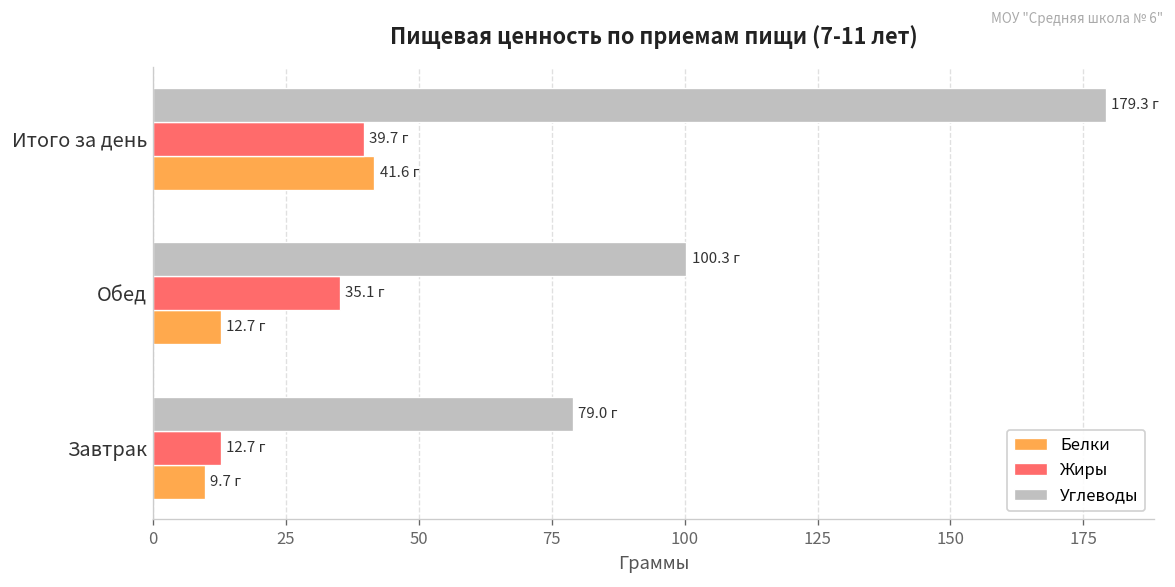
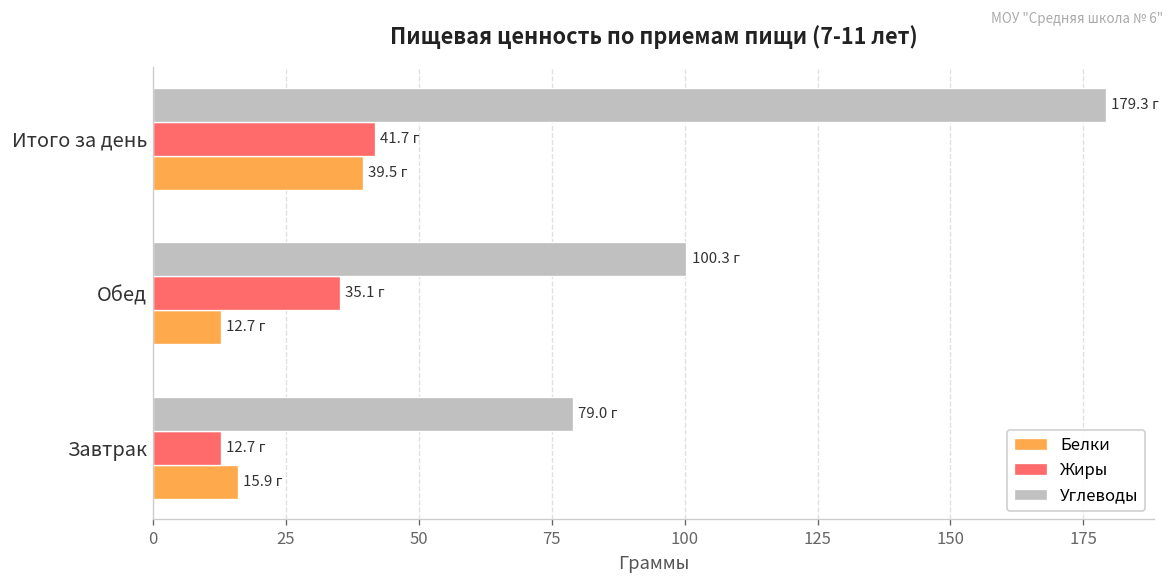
  {
    "Белки": {
-     "Итого за день": 41.6,
+     "Итого за день": 39.5,
      "Обед": 12.7,
-     "Завтрак": 9.7
+     "Завтрак": 15.9
    },
    "Жиры": {
-     "Итого за день": 39.7,
+     "Итого за день": 41.7,
      "Обед": 35.1,
      "Завтрак": 12.7
    },
    "Углеводы": {
      "Итого за день": 179.3,
      "Обед": 100.3,
      "Завтрак": 79.0
    }
  }
